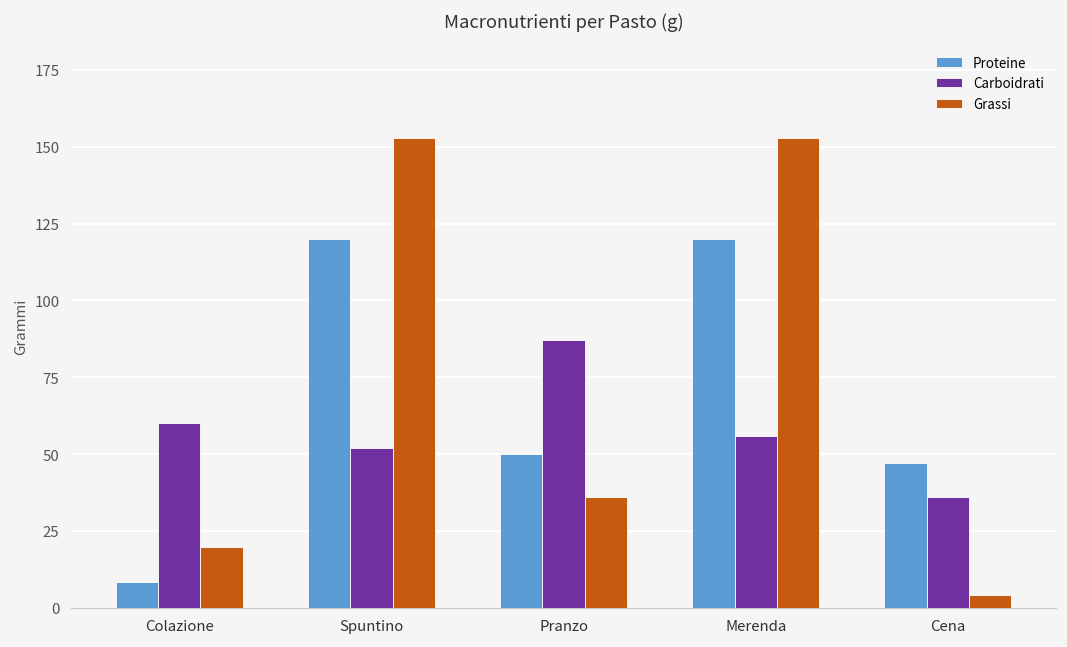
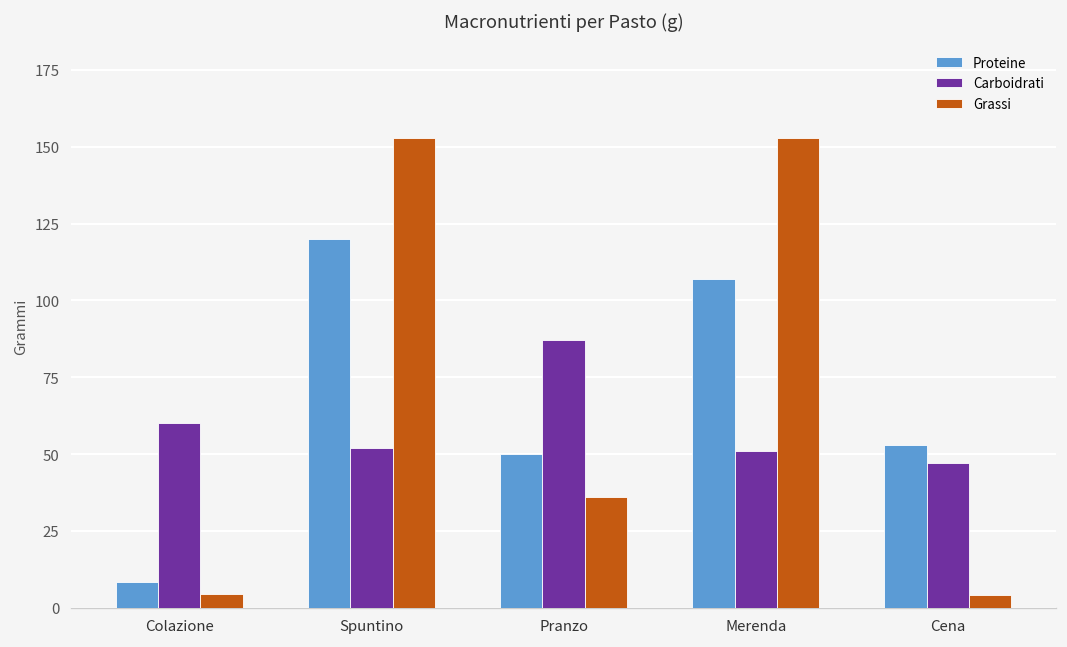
  {
    "Proteine": {
      "Colazione": 8,
      "Spuntino": 120,
      "Pranzo": 50,
-     "Merenda": 120,
-     "Cena": 47
+     "Merenda": 107,
+     "Cena": 53
    },
    "Carboidrati": {
      "Colazione": 60,
      "Spuntino": 52,
      "Pranzo": 87,
-     "Merenda": 56,
-     "Cena": 36
+     "Merenda": 51,
+     "Cena": 47
    },
    "Grassi": {
-     "Colazione": 20,
+     "Colazione": 5,
      "Spuntino": 153,
      "Pranzo": 36,
      "Merenda": 153,
      "Cena": 4
    }
  }
